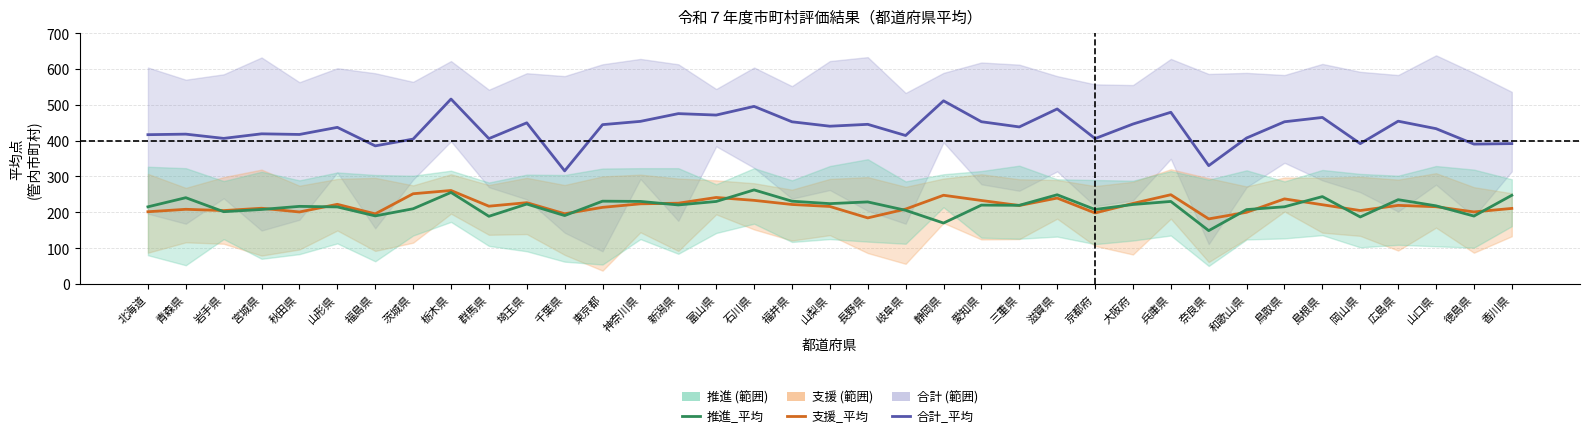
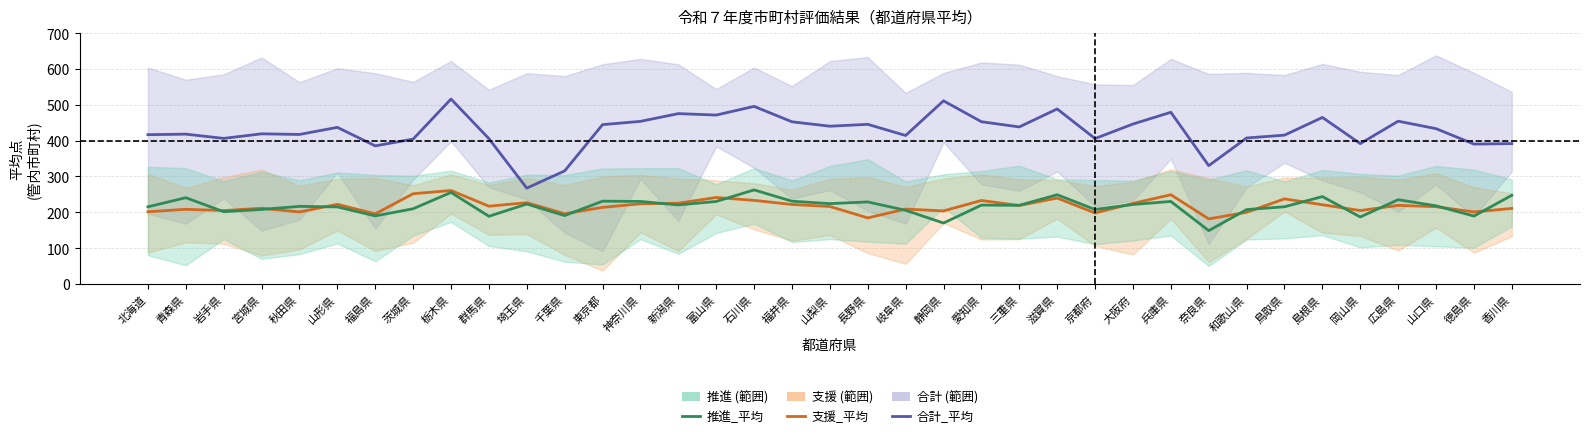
  {
    "合計_平均": {
      "北海道": 420,
      "青森県": 420,
      "岩手県": 410,
      "宮城県": 420,
      "秋田県": 420,
      "山形県": 440,
      "福島県": 390,
      "茨城県": 400,
      "栃木県": 520,
      "群馬県": 410,
-     "埼玉県": 450,
+     "埼玉県": 270,
      "千葉県": 320,
      "東京都": 440,
      "神奈川県": 450,
      "新潟県": 480,
      "富山県": 470,
      "石川県": 500,
      "福井県": 450,
      "山梨県": 440,
      "長野県": 450,
      "岐阜県": 410,
      "静岡県": 510,
      "愛知県": 450,
      "三重県": 440,
      "滋賀県": 490,
      "京都府": 410,
      "大阪府": 450,
      "兵庫県": 480,
      "奈良県": 330,
      "和歌山県": 410,
-     "鳥取県": 450,
+     "鳥取県": 420,
      "島根県": 460,
      "岡山県": 390,
      "広島県": 450,
      "山口県": 430,
      "徳島県": 390,
      "香川県": 390
    },
    "支援_平均": {
      "北海道": 200,
      "青森県": 210,
      "秋田県": 200,
      "山形県": 220,
      "茨城県": 250,
      "群馬県": 220,
      "東京都": 210,
      "富山県": 240,
      "石川県": 230,
      "福井県": 220,
      "山梨県": 220,
      "長野県": 180,
-     "静岡県": 250,
+     "静岡県": 200,
      "愛知県": 230,
      "滋賀県": 240,
      "京都府": 200,
      "兵庫県": 250,
      "奈良県": 180,
      "和歌山県": 200,
      "鳥取県": 240,
      "島根県": 220,
      "岡山県": 200,
      "広島県": 220,
      "徳島県": 200,
      "香川県": 210
    },
    "推進_平均": {
      "北海道": 220,
      "青森県": 240,
      "秋田県": 220,
      "山形県": 210,
      "茨城県": 210,
      "群馬県": 190,
      "東京都": 230,
      "富山県": 230,
      "石川県": 260,
      "福井県": 230,
      "山梨県": 220,
      "長野県": 230,
      "静岡県": 170,
      "愛知県": 220,
      "滋賀県": 250,
      "京都府": 210,
      "兵庫県": 230,
      "奈良県": 150,
      "和歌山県": 210,
      "鳥取県": 220,
      "島根県": 240,
      "岡山県": 190,
      "広島県": 240,
      "徳島県": 190
    }
  }
